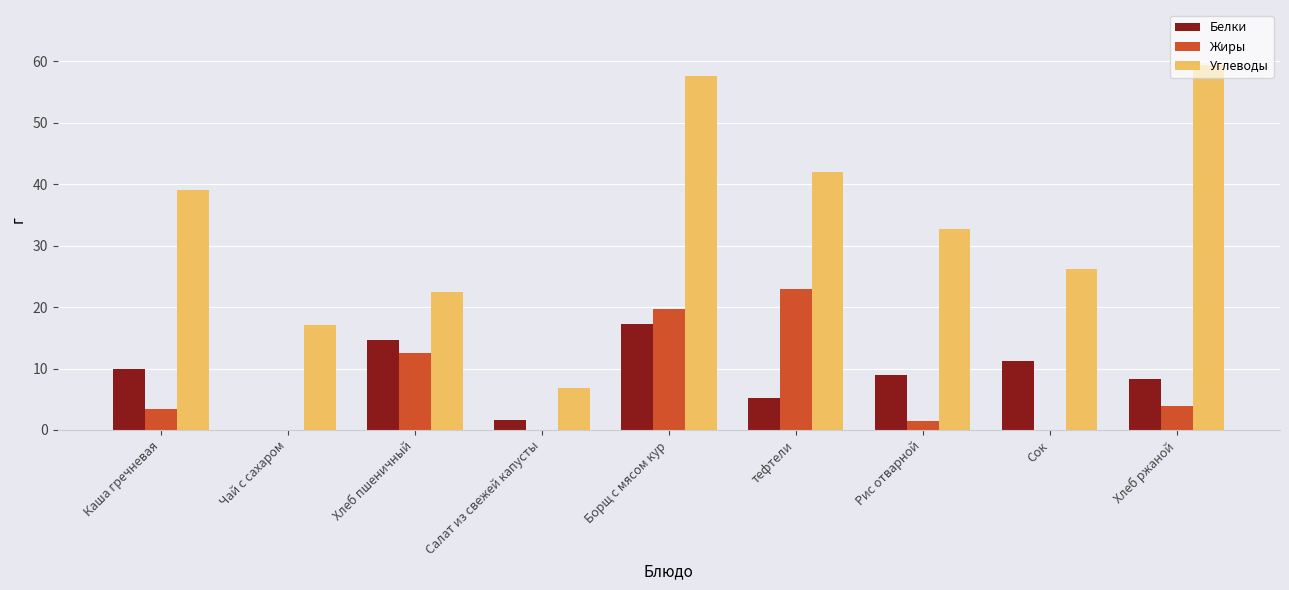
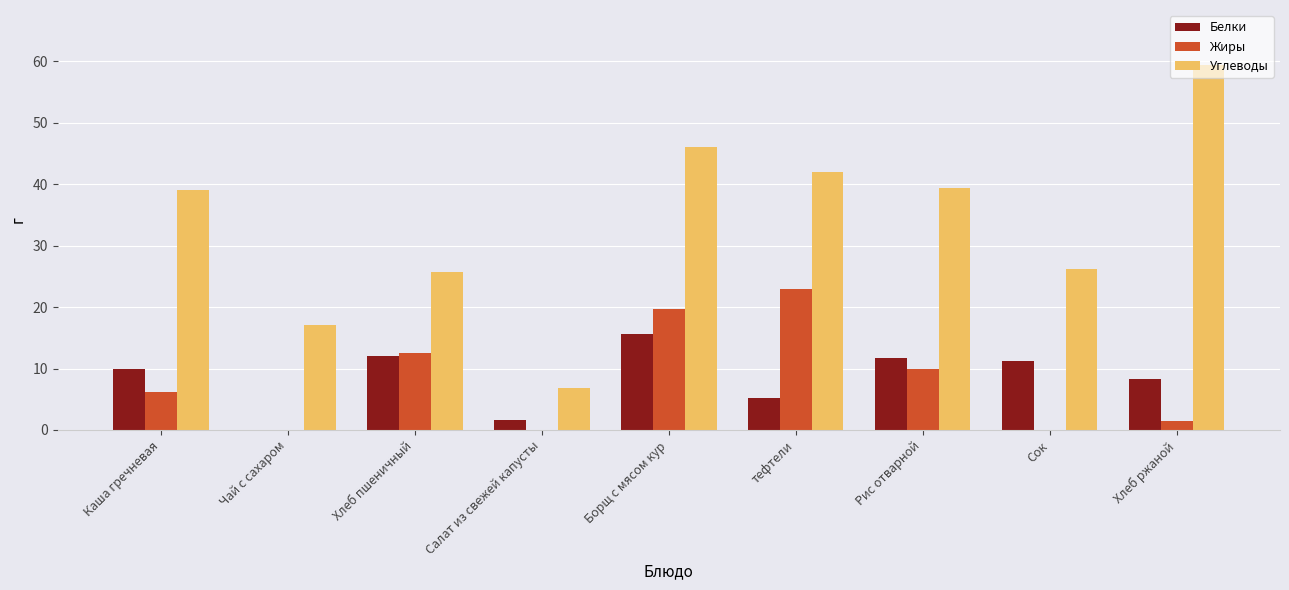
  {
    "Белки": {
      "Каша гречневая": 10,
      "Чай с сахаром": 0,
-     "Хлеб пшеничный": 15,
+     "Хлеб пшеничный": 12,
      "Салат из свежей капусты": 2,
-     "Борщ с мясом кур": 17,
+     "Борщ с мясом кур": 16,
      "тефтели": 5,
-     "Рис отварной": 9,
+     "Рис отварной": 12,
      "Сок": 11,
      "Хлеб ржаной": 8
    },
    "Жиры": {
-     "Каша гречневая": 3,
+     "Каша гречневая": 6,
      "Чай с сахаром": 0,
      "Хлеб пшеничный": 13,
      "Салат из свежей капусты": 0,
      "Борщ с мясом кур": 20,
      "тефтели": 23,
-     "Рис отварной": 1,
+     "Рис отварной": 10,
      "Сок": 0,
-     "Хлеб ржаной": 4
+     "Хлеб ржаной": 2
    },
    "Углеводы": {
      "Каша гречневая": 39,
      "Чай с сахаром": 17,
-     "Хлеб пшеничный": 22,
+     "Хлеб пшеничный": 26,
      "Салат из свежей капусты": 7,
-     "Борщ с мясом кур": 58,
+     "Борщ с мясом кур": 46,
      "тефтели": 42,
-     "Рис отварной": 33,
+     "Рис отварной": 39,
      "Сок": 26
    }
  }
